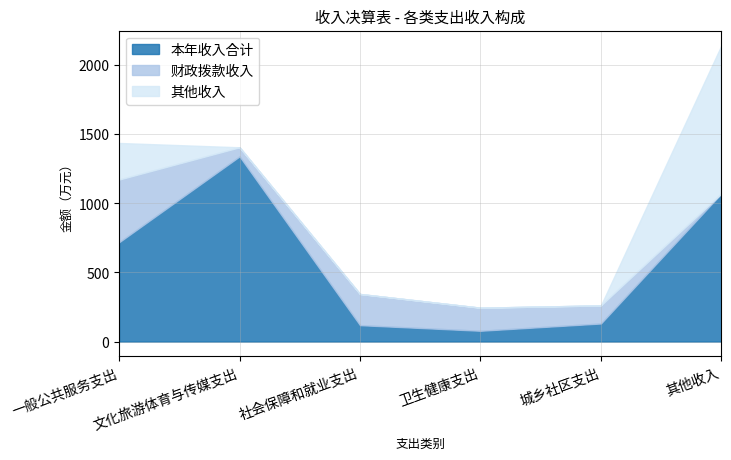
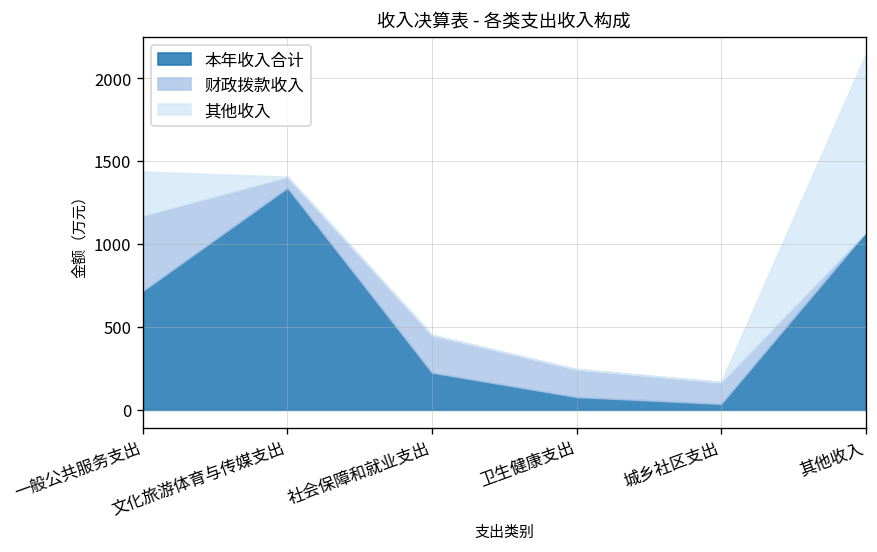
  {
    "本年收入合计": {
      "一般公共服务支出": 720,
      "文化旅游体育与传媒支出": 1340,
-     "社会保障和就业支出": 120,
+     "社会保障和就业支出": 230,
      "卫生健康支出": 80,
-     "城乡社区支出": 130
+     "城乡社区支出": 40
    }
  }
